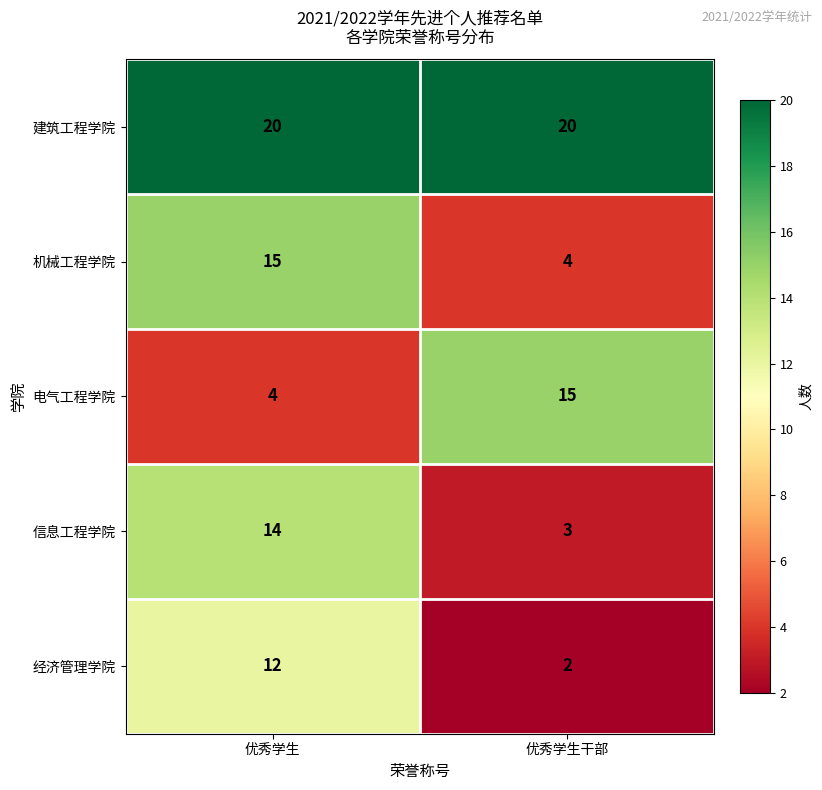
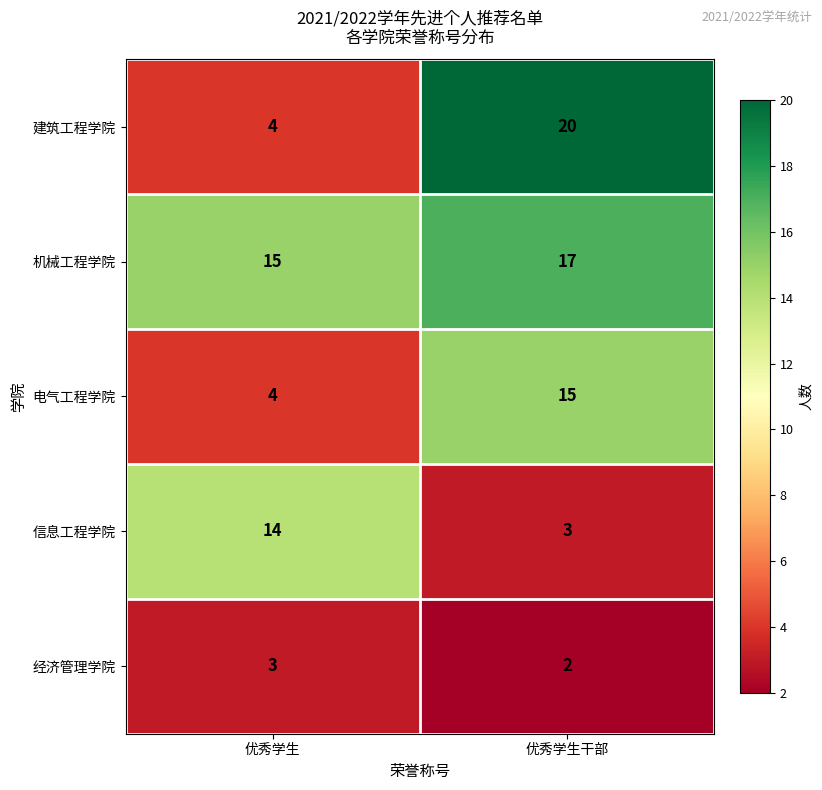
  {
    "建筑工程学院": {
-     "优秀学生": 20,
+     "优秀学生": 4,
      "优秀学生干部": 20
    },
    "机械工程学院": {
      "优秀学生": 15,
-     "优秀学生干部": 4
+     "优秀学生干部": 17
    },
    "电气工程学院": {
      "优秀学生": 4,
      "优秀学生干部": 15
    },
    "信息工程学院": {
      "优秀学生": 14,
      "优秀学生干部": 3
    },
    "经济管理学院": {
-     "优秀学生": 12,
+     "优秀学生": 3,
      "优秀学生干部": 2
    }
  }
